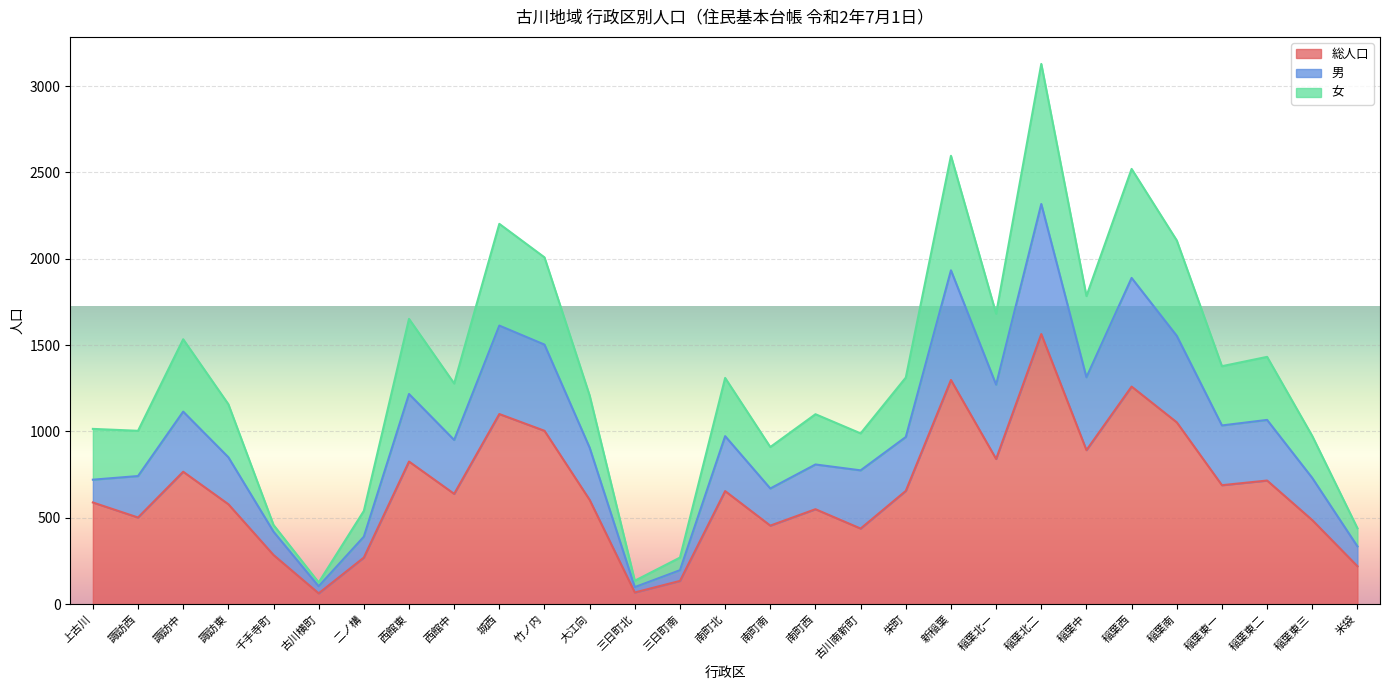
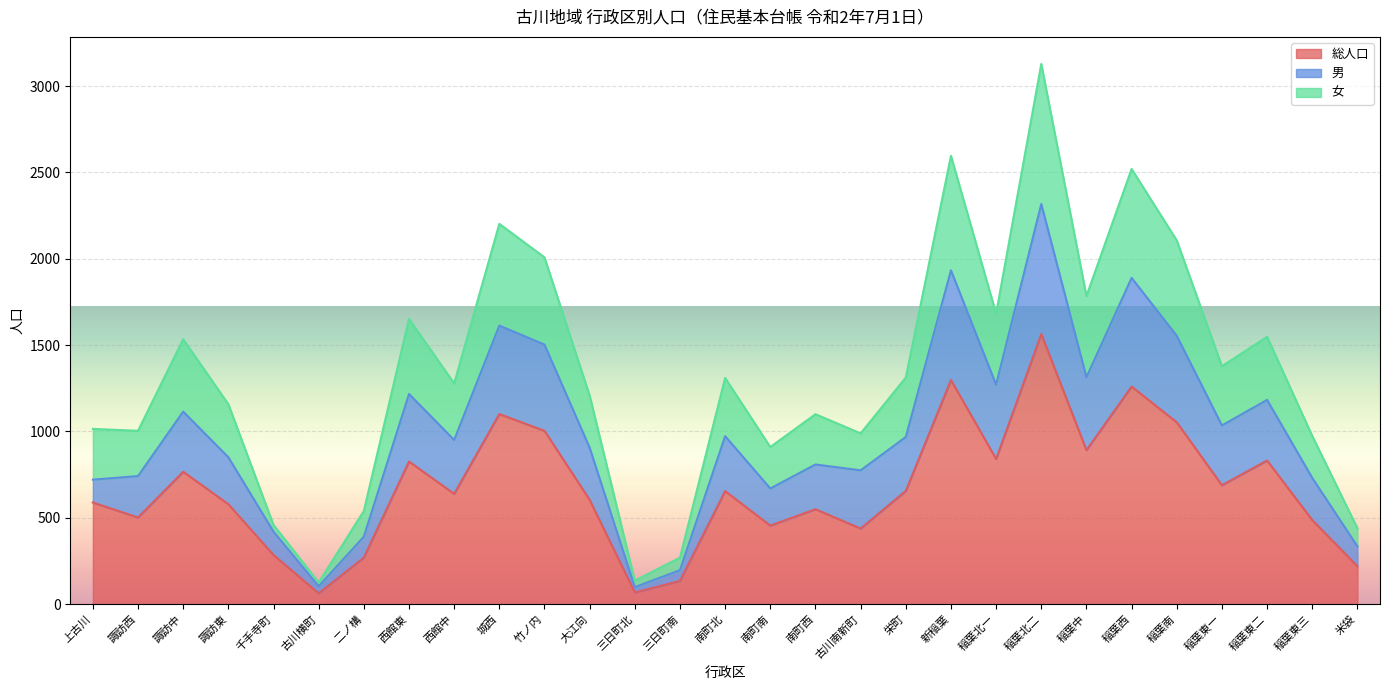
  {
    "総人口": {
      "上古川": 590,
      "諏訪西": 500,
      "諏訪中": 770,
      "諏訪東": 580,
      "千手寺町": 290,
      "古川横町": 60,
      "二ノ構": 270,
      "西館東": 830,
      "西館中": 640,
      "城西": 1100,
      "竹ノ内": 1000,
      "大江向": 600,
      "三日町北": 70,
      "三日町南": 140,
      "南町北": 660,
      "南町南": 460,
      "南町西": 550,
      "古川南新町": 440,
      "栄町": 660,
      "新稲葉": 1300,
      "稲葉北一": 840,
      "稲葉北二": 1560,
      "稲葉中": 890,
      "稲葉西": 1260,
      "稲葉南": 1050,
      "稲葉東一": 690,
-     "稲葉東二": 720,
+     "稲葉東二": 830,
      "稲葉東三": 490,
      "米袋": 220
    },
    "男": {
      "上古川": 130,
      "諏訪西": 240,
      "諏訪中": 350,
      "諏訪東": 270,
      "千手寺町": 140,
      "古川横町": 40,
      "二ノ構": 120,
      "西館東": 390,
      "西館中": 310,
      "城西": 510,
      "竹ノ内": 500,
      "大江向": 300,
      "三日町北": 30,
      "三日町南": 60,
      "南町北": 320,
      "南町南": 220,
      "南町西": 260,
      "古川南新町": 340,
      "栄町": 310,
      "新稲葉": 640,
      "稲葉北一": 430,
      "稲葉北二": 750,
      "稲葉中": 420,
      "稲葉西": 630,
      "稲葉南": 500,
      "稲葉東一": 350,
      "稲葉東二": 350,
      "稲葉東三": 240,
      "米袋": 120
    },
    "女": {
      "上古川": 290,
      "諏訪西": 260,
      "諏訪中": 420,
      "諏訪東": 310,
      "千手寺町": 40,
      "古川横町": 20,
      "二ノ構": 150,
      "西館東": 440,
      "西館中": 330,
      "城西": 590,
      "竹ノ内": 510,
      "大江向": 300,
      "三日町北": 40,
      "三日町南": 70,
      "南町北": 340,
      "南町南": 240,
      "南町西": 290,
      "古川南新町": 210,
      "栄町": 340,
      "新稲葉": 660,
      "稲葉北一": 410,
      "稲葉北二": 810,
      "稲葉中": 470,
      "稲葉西": 630,
      "稲葉南": 550,
      "稲葉東一": 340,
      "稲葉東二": 370,
      "稲葉東三": 240,
      "米袋": 110
    }
  }
